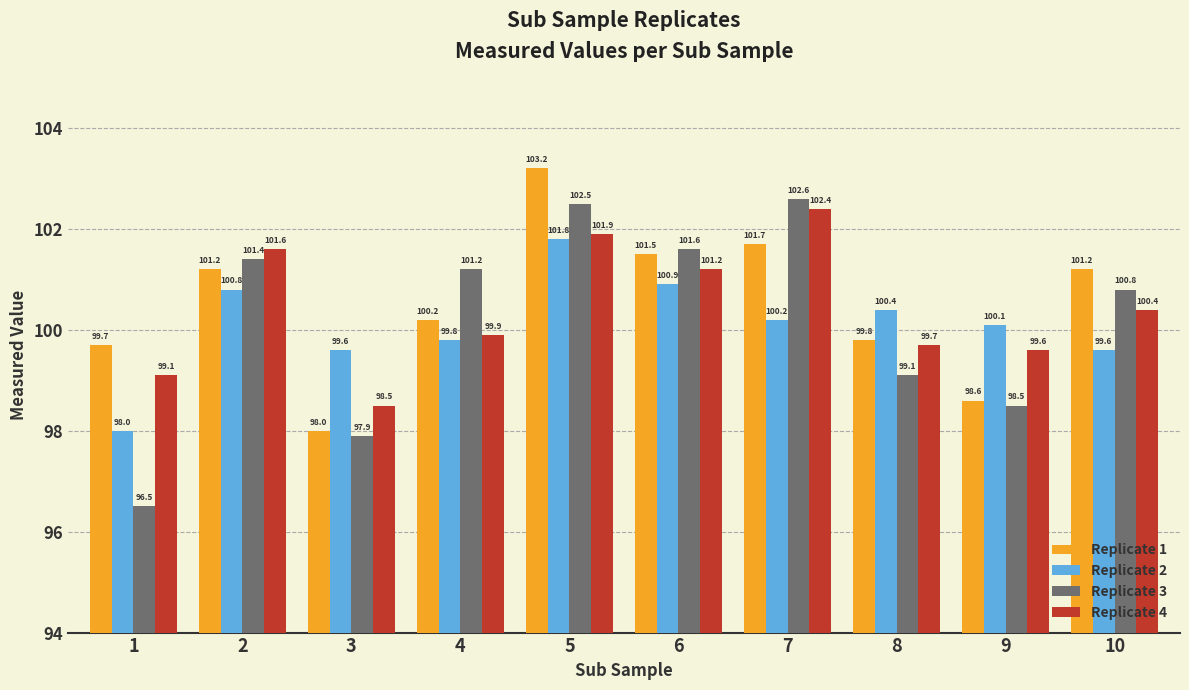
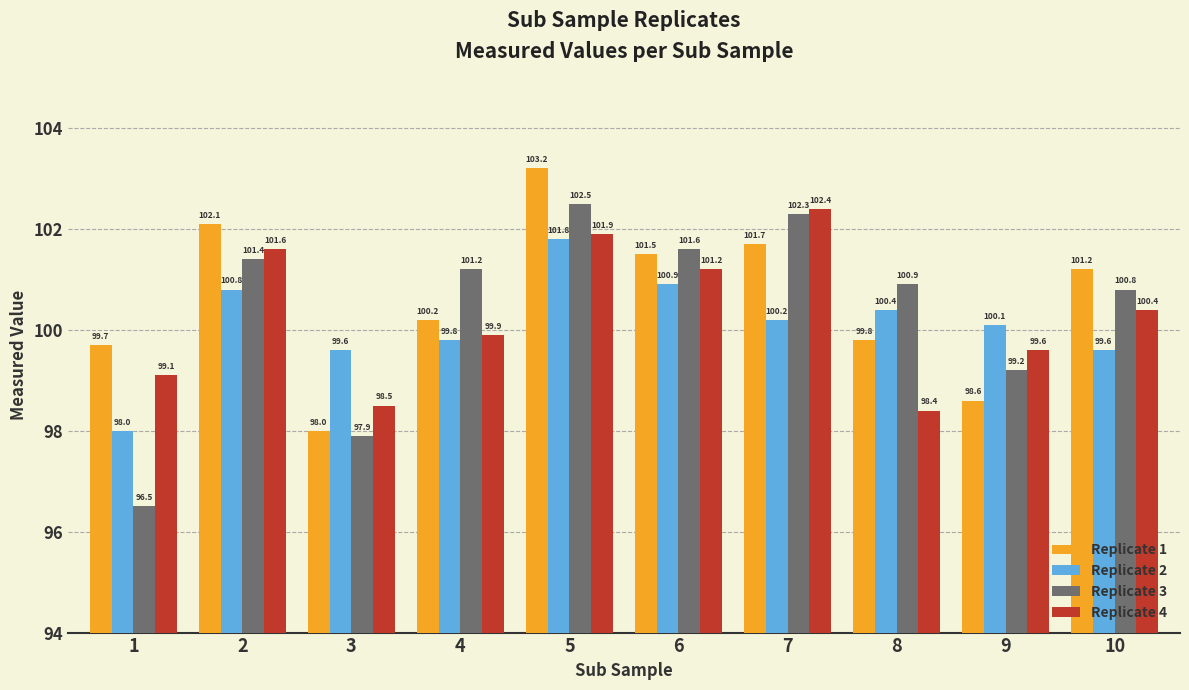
  {
    "Replicate 1": {
      "1": 99.7,
-     "2": 101.2,
+     "2": 102.1,
      "3": 98.0,
      "4": 100.2,
      "5": 103.2,
      "6": 101.5,
      "7": 101.7,
      "8": 99.8,
      "9": 98.6,
      "10": 101.2
    },
    "Replicate 2": {
      "1": 98.0,
      "2": 100.8,
      "3": 99.6,
      "4": 99.8,
      "5": 101.8,
      "6": 100.9,
      "7": 100.2,
      "8": 100.4,
      "9": 100.1,
      "10": 99.6
    },
    "Replicate 3": {
      "1": 96.5,
      "2": 101.4,
      "3": 97.9,
      "4": 101.2,
      "5": 102.5,
      "6": 101.6,
-     "7": 102.6,
-     "8": 99.1,
-     "9": 98.5,
+     "7": 102.3,
+     "8": 100.9,
+     "9": 99.2,
      "10": 100.8
    },
    "Replicate 4": {
      "1": 99.1,
      "2": 101.6,
      "3": 98.5,
      "4": 99.9,
      "5": 101.9,
      "6": 101.2,
      "7": 102.4,
-     "8": 99.7,
+     "8": 98.4,
      "9": 99.6,
      "10": 100.4
    }
  }
